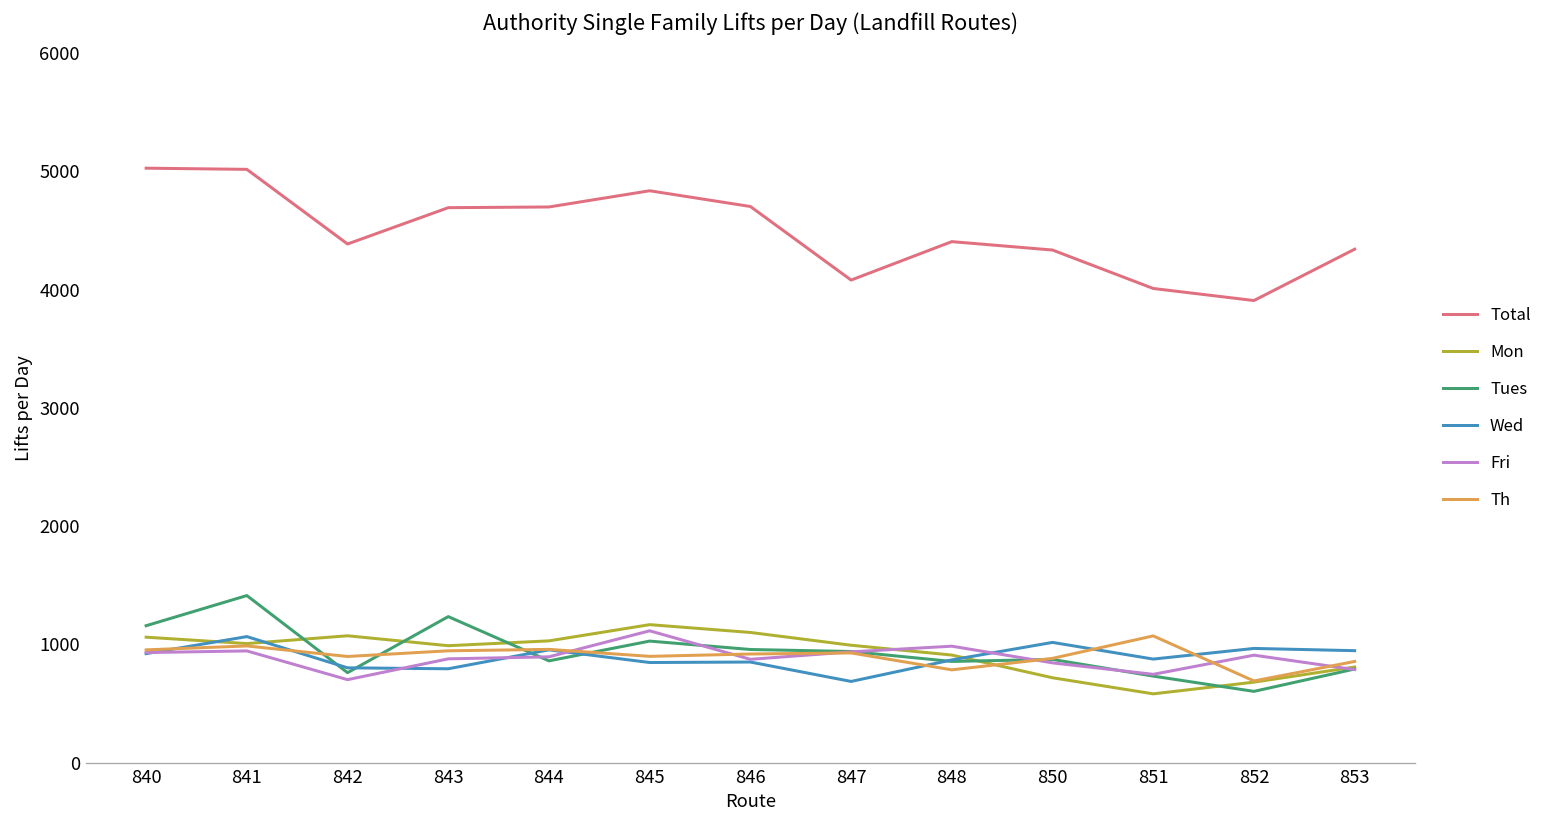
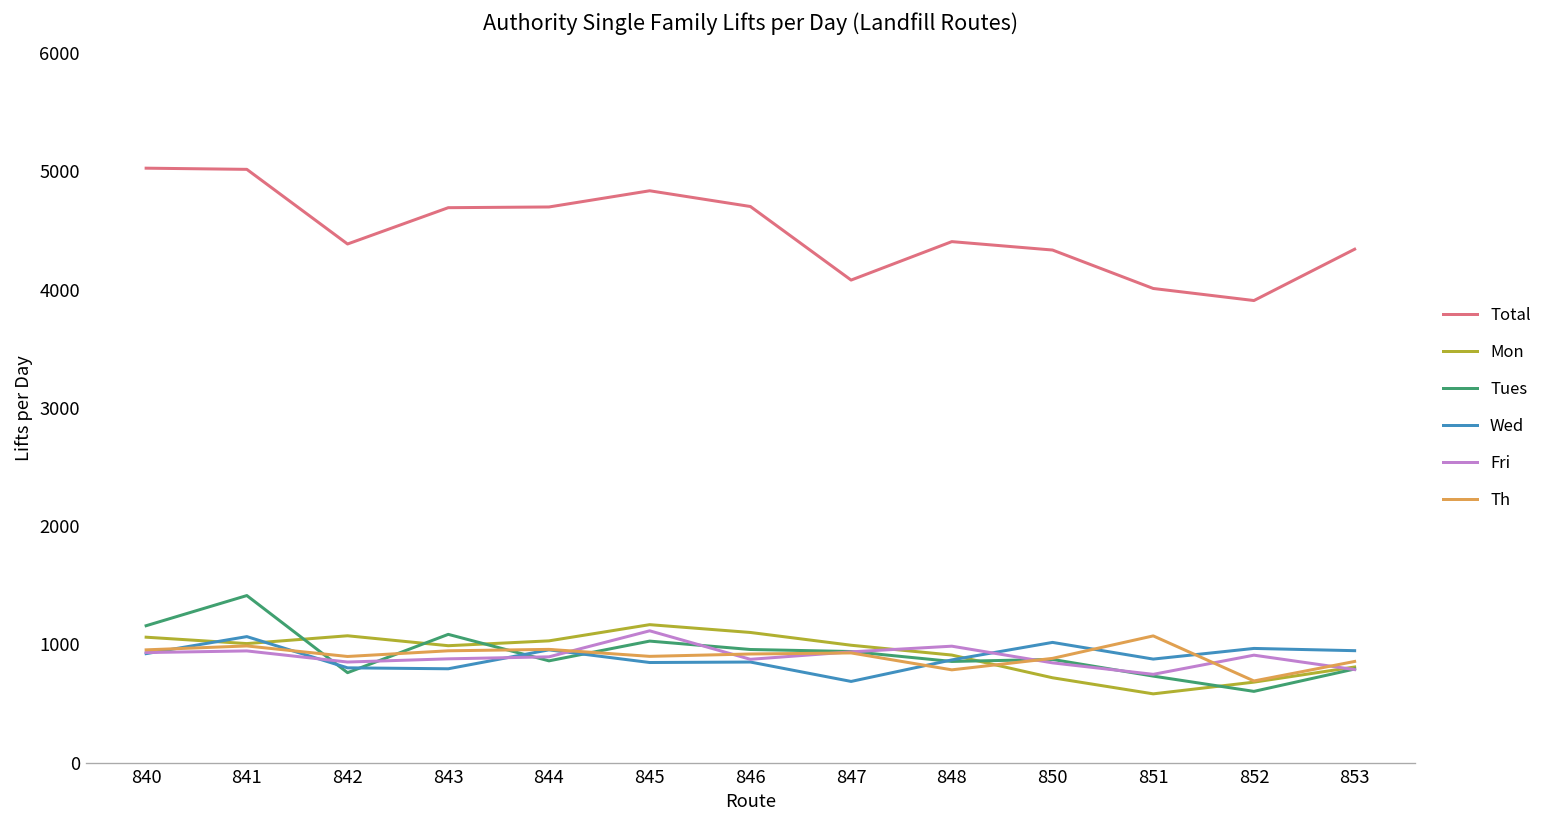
  {
    "Total": {
      "840": 5000,
      "841": 5000,
      "842": 4400,
      "843": 4700,
      "844": 4700,
      "845": 4800,
      "846": 4700,
      "847": 4100,
      "848": 4400,
      "850": 4300,
      "851": 4000,
      "852": 3900,
      "853": 4300
    },
    "Tues": {
      "840": 1200,
      "841": 1400,
      "842": 800,
-     "843": 1200,
+     "843": 1100,
      "844": 900,
      "845": 1000,
      "846": 1000,
      "852": 600
    },
    "Wed": {
      "841": 1100,
      "842": 800,
      "843": 800,
      "845": 800,
      "847": 700,
      "850": 1000,
      "851": 900,
      "852": 1000,
      "853": 900
    },
    "Fri": {
      "841": 900,
-     "842": 700,
+     "842": 900,
      "843": 900,
      "844": 900,
      "845": 1100,
      "848": 1000,
      "850": 800,
      "852": 900
    }
  }
